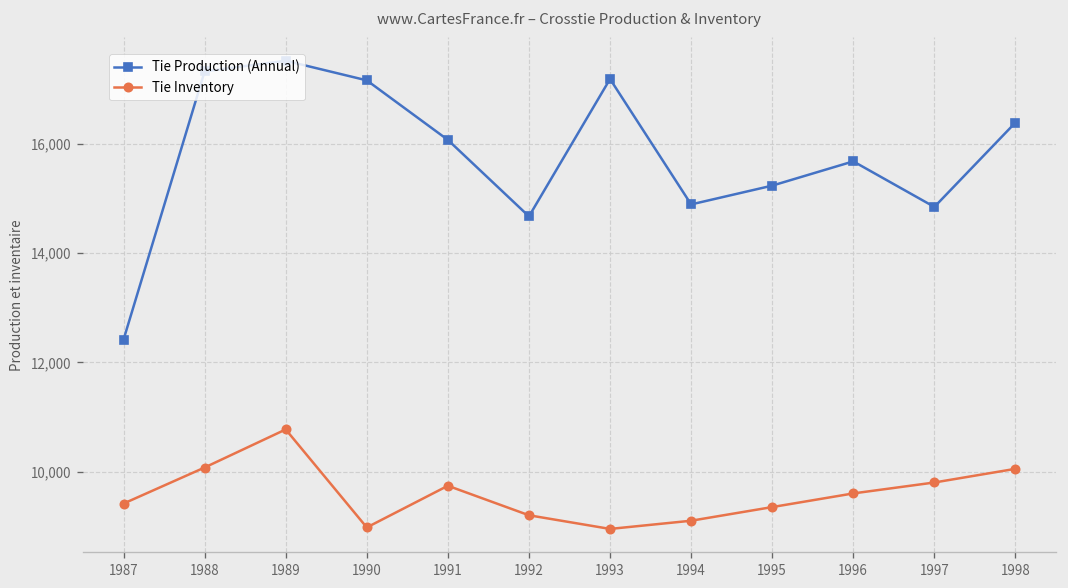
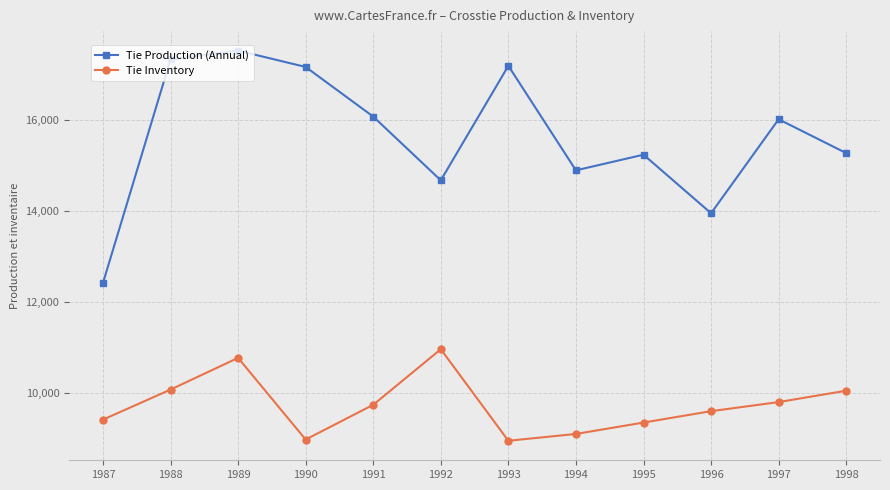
  {
    "Tie Production (Annual)": {
      "1987": "12,400",
      "1990": "17,200",
      "1991": "16,100",
      "1992": "14,700",
      "1993": "17,200",
      "1994": "14,900",
      "1995": "15,200",
-     "1996": "15,700",
-     "1997": "14,800",
-     "1998": "16,400"
+     "1996": "13,900",
+     "1997": "16,000",
+     "1998": "15,300"
    },
    "Tie Inventory": {
      "1987": "9,400",
      "1988": "10,100",
      "1989": "10,800",
      "1990": "9,000",
      "1991": "9,700",
-     "1992": "9,200",
+     "1992": "11,000",
      "1993": "9,000",
      "1994": "9,100",
      "1995": "9,400",
      "1996": "9,600",
      "1997": "9,800",
      "1998": "10,100"
    }
  }
